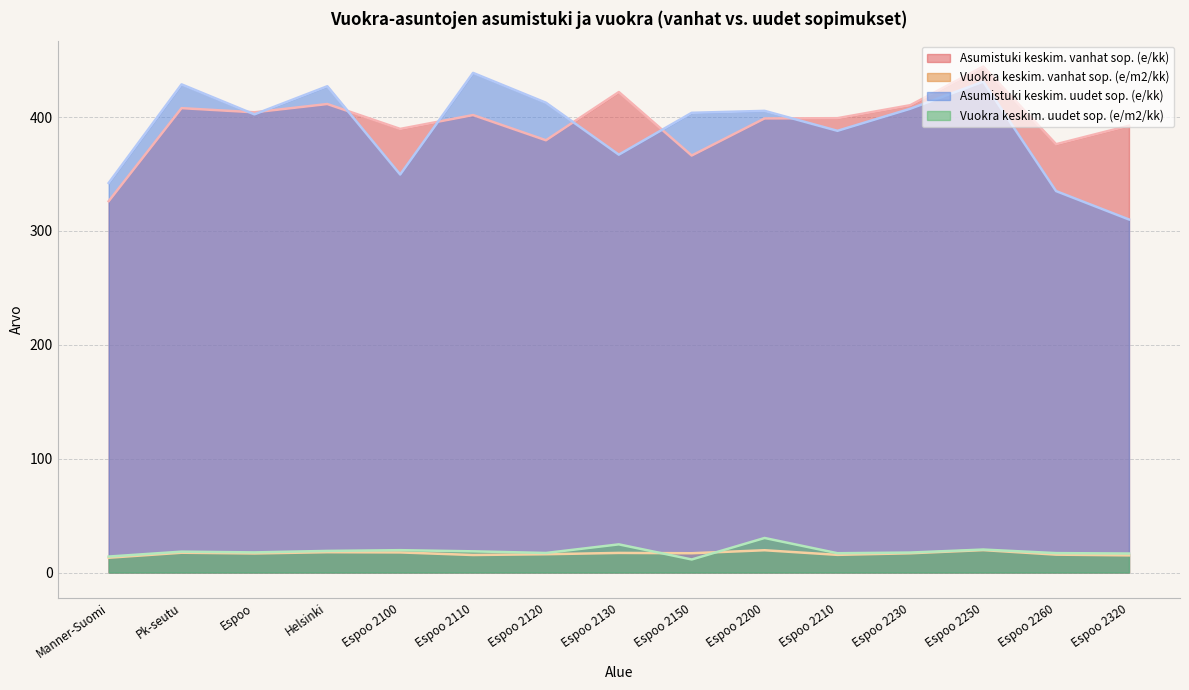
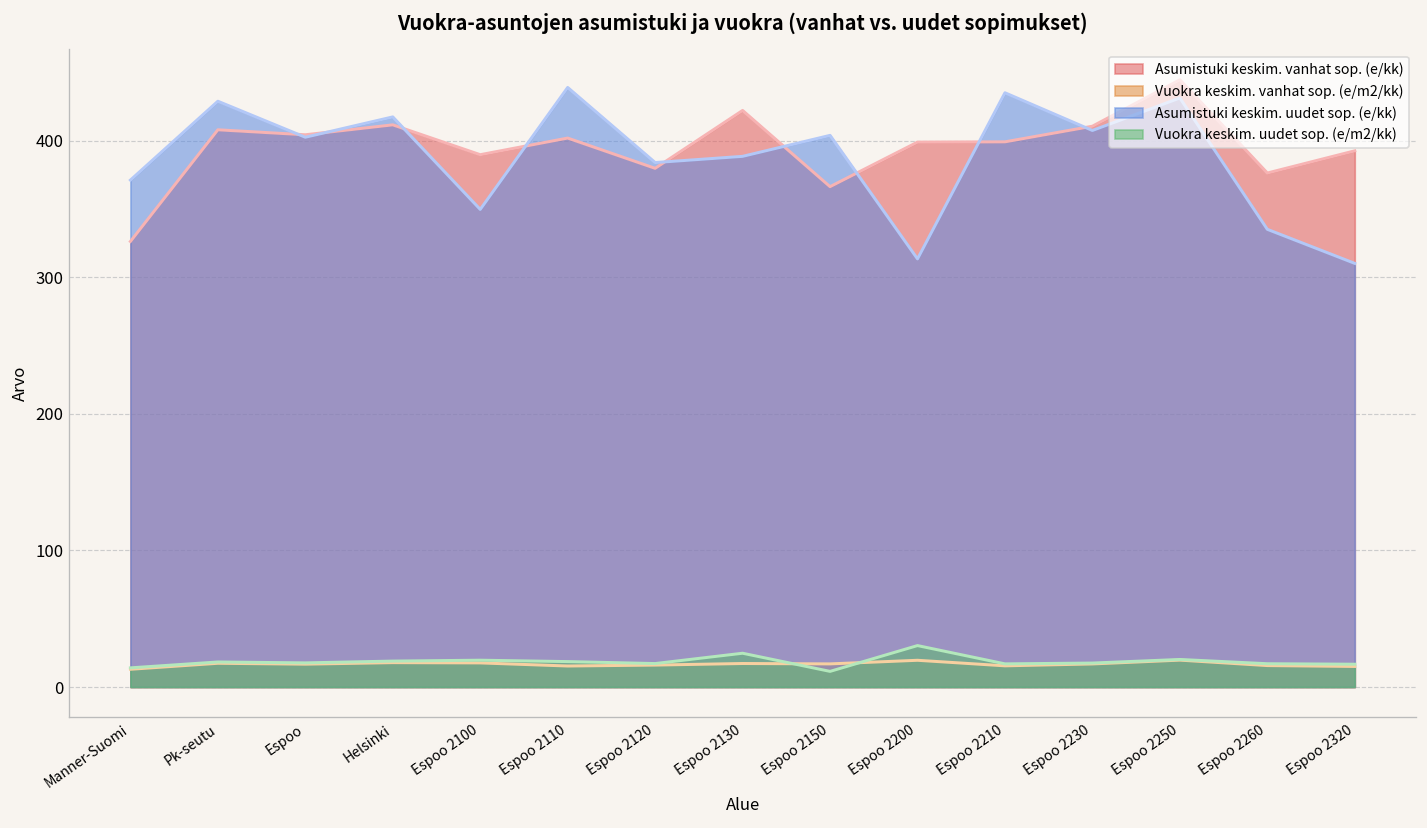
  {
    "Asumistuki keskim. uudet sop. (e/kk)": {
-     "Manner-Suomi": 342,
+     "Manner-Suomi": 371,
      "Pk-seutu": 429,
-     "Helsinki": 427,
+     "Helsinki": 417,
      "Espoo 2100": 350,
      "Espoo 2110": 439,
-     "Espoo 2120": 413,
-     "Espoo 2130": 367,
+     "Espoo 2120": 384,
+     "Espoo 2130": 388,
      "Espoo 2150": 404,
-     "Espoo 2200": 406,
-     "Espoo 2210": 388,
+     "Espoo 2200": 313,
+     "Espoo 2210": 435,
      "Espoo 2230": 407,
      "Espoo 2260": 335,
      "Espoo 2320": 310
    },
    "Vuokra keskim. uudet sop. (e/m2/kk)": {
      "Espoo 2110": 19,
      "Espoo 2130": 25,
      "Espoo 2150": 11,
      "Espoo 2200": 30
    }
  }
